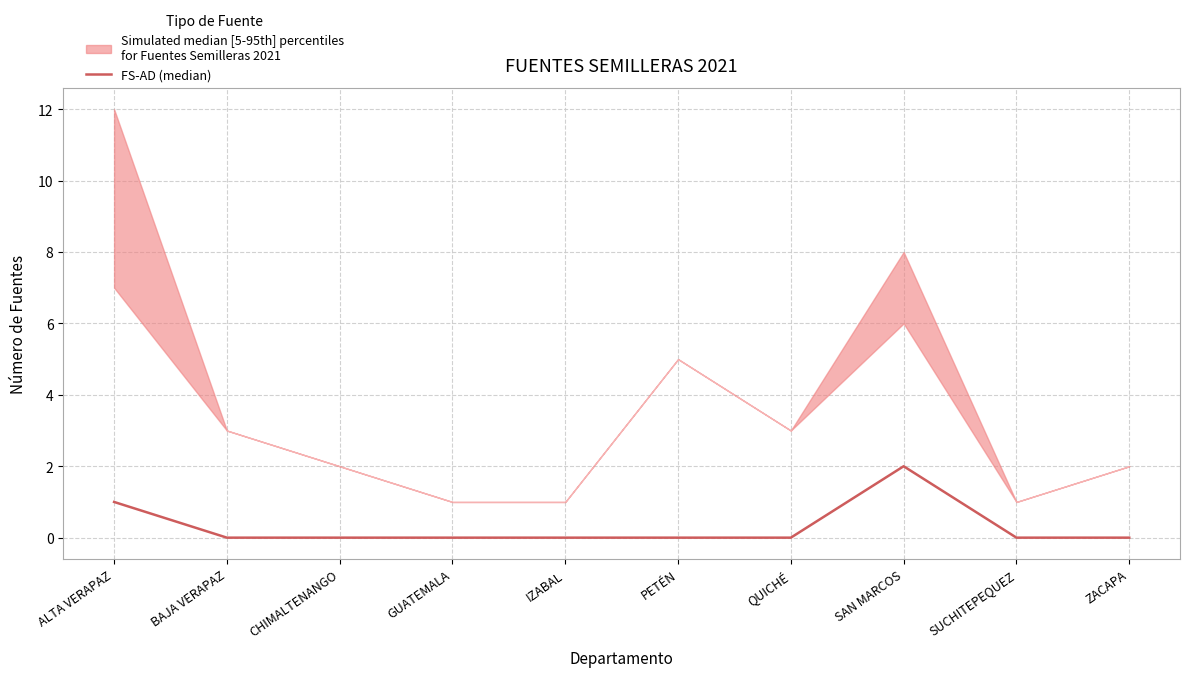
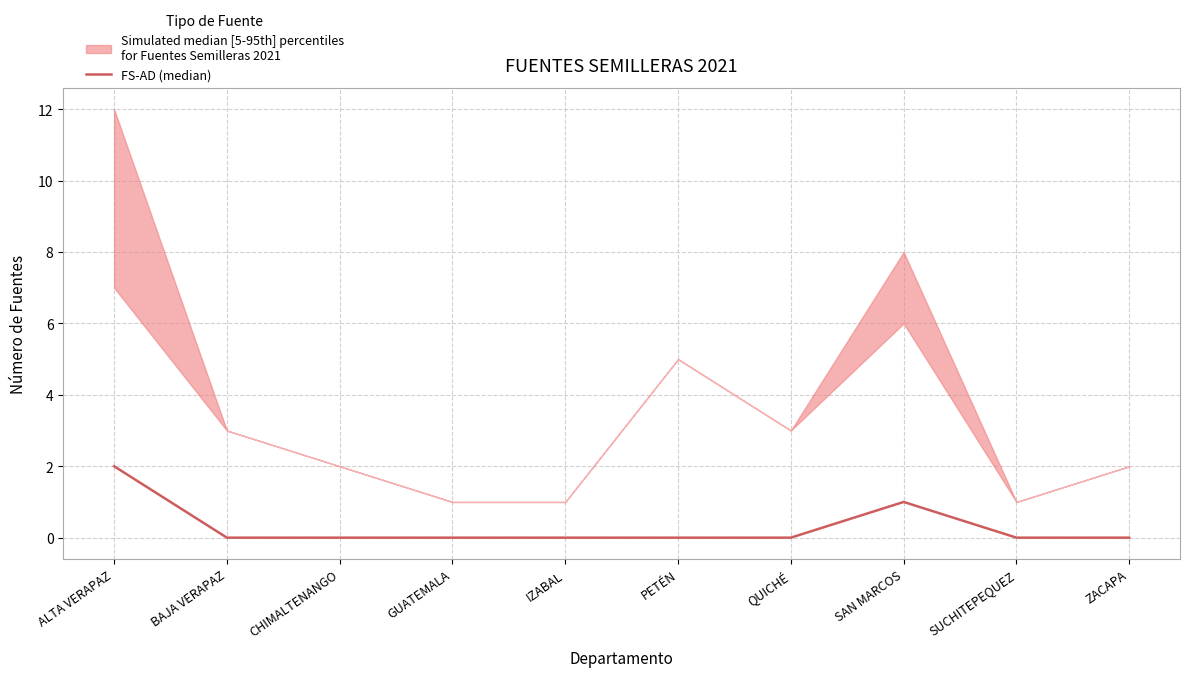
  {
    "FS-AD (median)": {
-     "ALTA VERAPAZ": 1,
+     "ALTA VERAPAZ": 2,
      "BAJA VERAPAZ": 0,
      "CHIMALTENANGO": 0,
      "GUATEMALA": 0,
      "IZABAL": 0,
      "PETÉN": 0,
      "QUICHÉ": 0,
-     "SAN MARCOS": 2,
+     "SAN MARCOS": 1,
      "SUCHITEPEQUEZ": 0,
      "ZACAPA": 0
    }
  }
